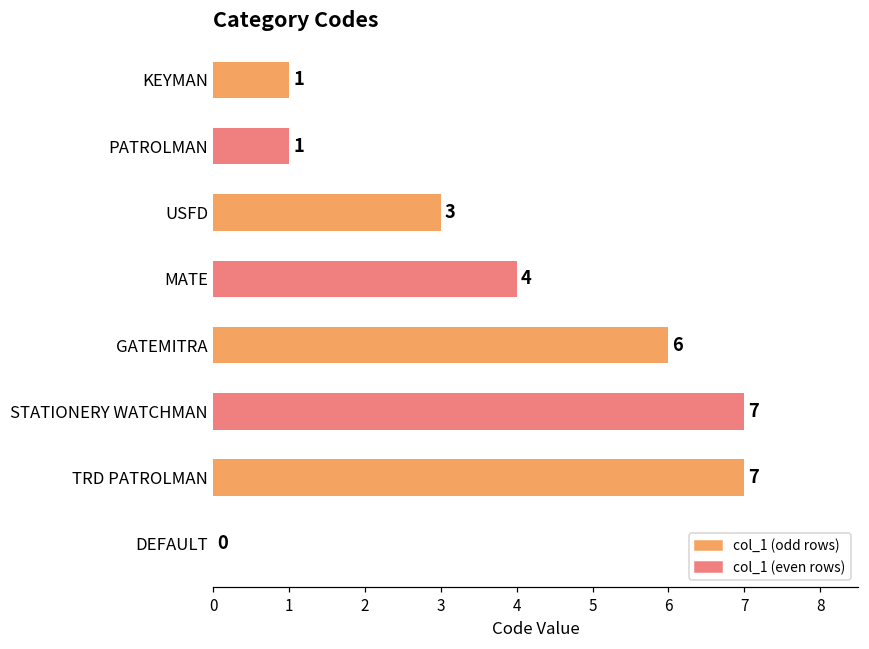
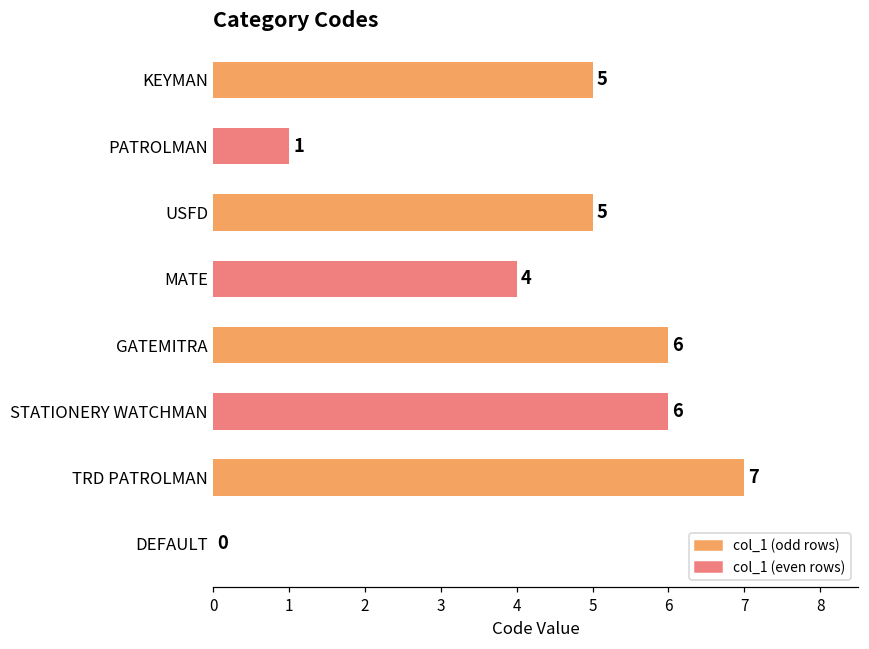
  {
-   "KEYMAN": 1,
+   "KEYMAN": 5,
    "PATROLMAN": 1,
-   "USFD": 3,
+   "USFD": 5,
    "MATE": 4,
    "GATEMITRA": 6,
-   "STATIONERY WATCHMAN": 7,
+   "STATIONERY WATCHMAN": 6,
    "TRD PATROLMAN": 7,
    "DEFAULT": 0
  }
